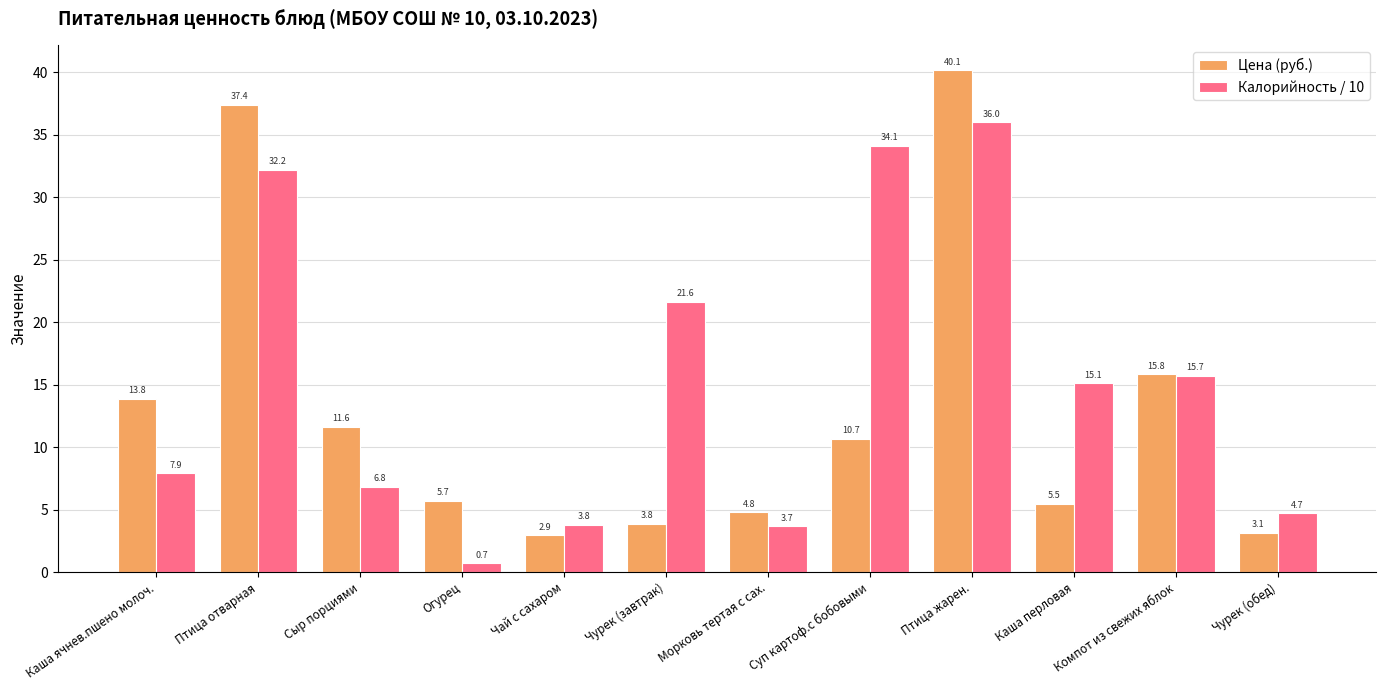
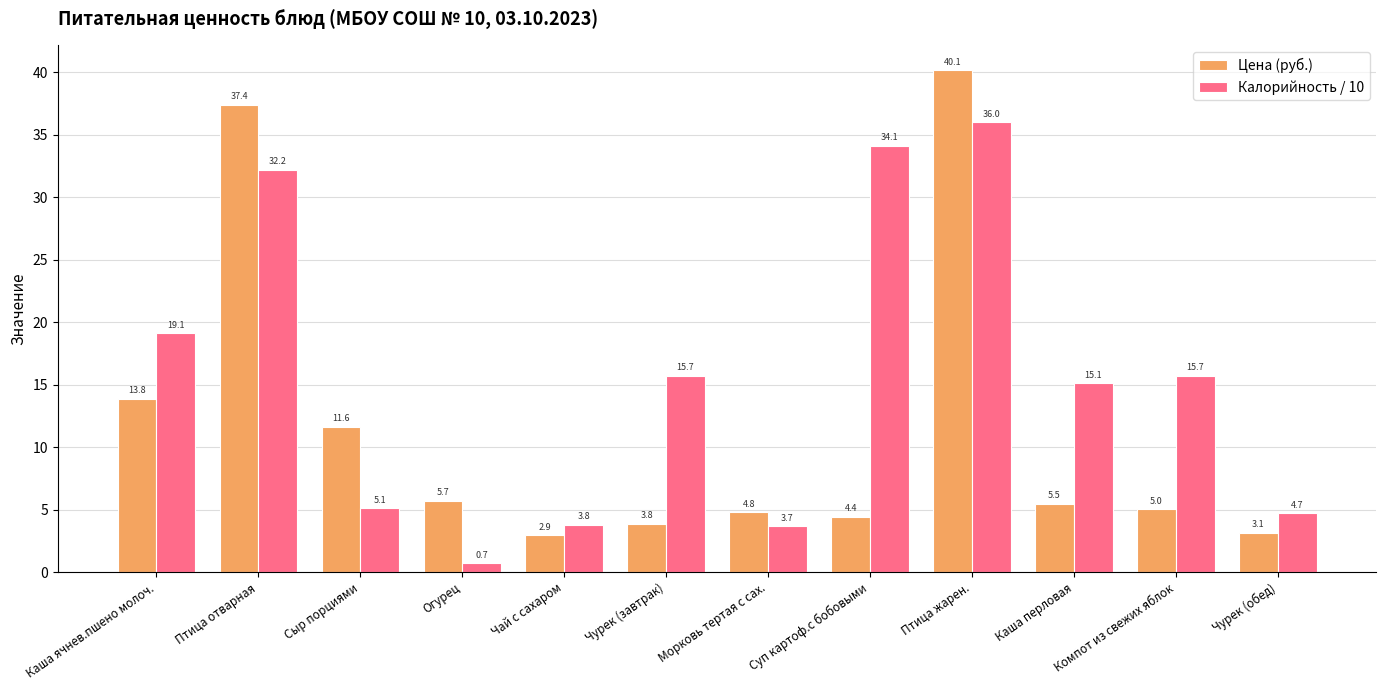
  {
    "Цена (руб.)": {
      "Каша ячнев.пшено молоч.": 13.8,
      "Птица отварная": 37.4,
      "Сыр порциями": 11.6,
      "Огурец": 5.7,
      "Чай с сахаром": 2.9,
      "Чурек (завтрак)": 3.8,
      "Морковь тертая с сах.": 4.8,
-     "Суп картоф.с бобовыми": 10.7,
+     "Суп картоф.с бобовыми": 4.4,
      "Птица жарен.": 40.1,
      "Каша перловая": 5.5,
-     "Компот из свежих яблок": 15.8,
+     "Компот из свежих яблок": 5.0,
      "Чурек (обед)": 3.1
    },
    "Калорийность / 10": {
-     "Каша ячнев.пшено молоч.": 7.9,
+     "Каша ячнев.пшено молоч.": 19.1,
      "Птица отварная": 32.2,
-     "Сыр порциями": 6.8,
+     "Сыр порциями": 5.1,
      "Огурец": 0.7,
      "Чай с сахаром": 3.8,
-     "Чурек (завтрак)": 21.6,
+     "Чурек (завтрак)": 15.7,
      "Морковь тертая с сах.": 3.7,
      "Суп картоф.с бобовыми": 34.1,
      "Птица жарен.": 36.0,
      "Каша перловая": 15.1,
      "Компот из свежих яблок": 15.7,
      "Чурек (обед)": 4.7
    }
  }
